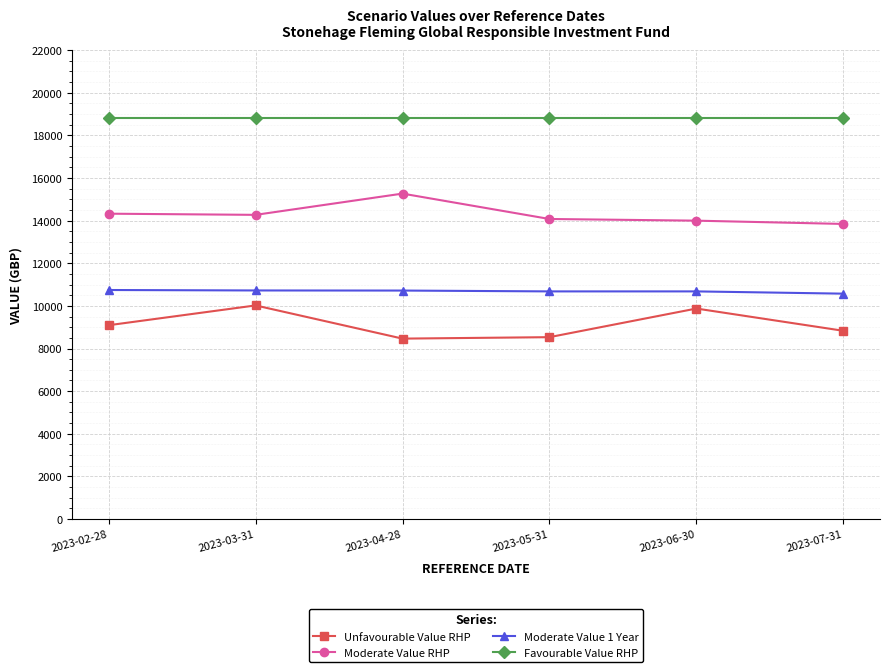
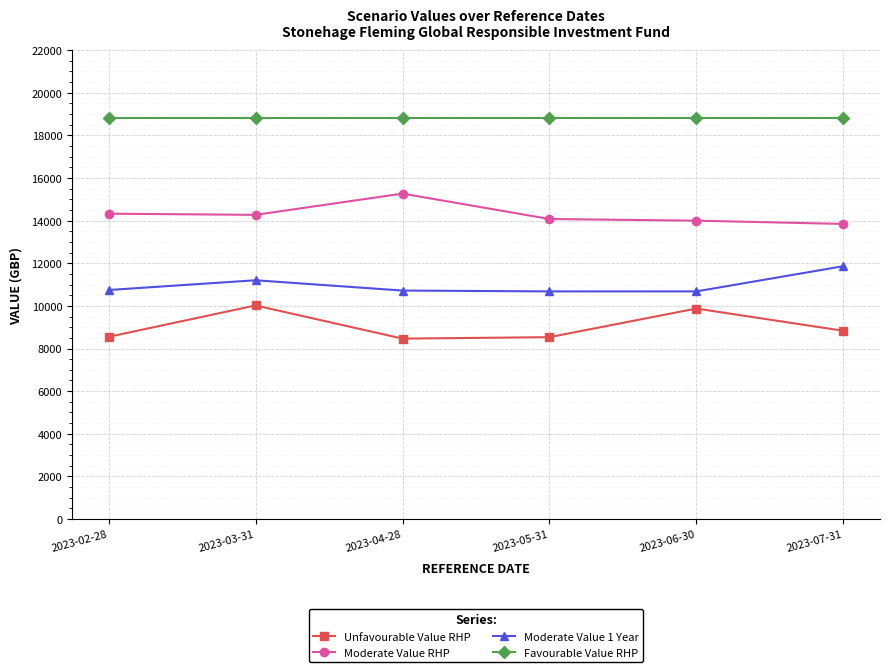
  {
    "Unfavourable Value RHP": {
-     "2023-02-28": 9100,
+     "2023-02-28": 8500,
      "2023-03-31": 10000,
      "2023-04-28": 8500,
      "2023-05-31": 8500,
      "2023-06-30": 9900,
      "2023-07-31": 8800
    },
    "Moderate Value RHP": {
      "2023-02-28": 14300,
      "2023-03-31": 14300,
      "2023-04-28": 15300,
      "2023-05-31": 14100,
      "2023-06-30": 14000,
      "2023-07-31": 13800
    },
    "Moderate Value 1 Year": {
      "2023-02-28": 10700,
-     "2023-03-31": 10700,
+     "2023-03-31": 11200,
      "2023-04-28": 10700,
      "2023-05-31": 10700,
      "2023-06-30": 10700,
-     "2023-07-31": 10600
+     "2023-07-31": 11900
    },
    "Favourable Value RHP": {
      "2023-02-28": 18800,
      "2023-03-31": 18800,
      "2023-04-28": 18800,
      "2023-05-31": 18800,
      "2023-06-30": 18800,
      "2023-07-31": 18800
    }
  }
